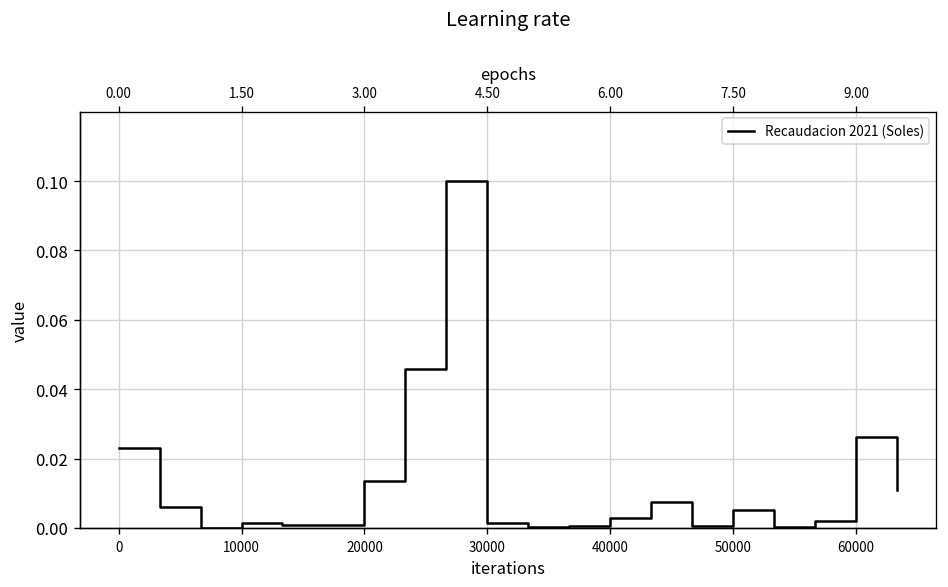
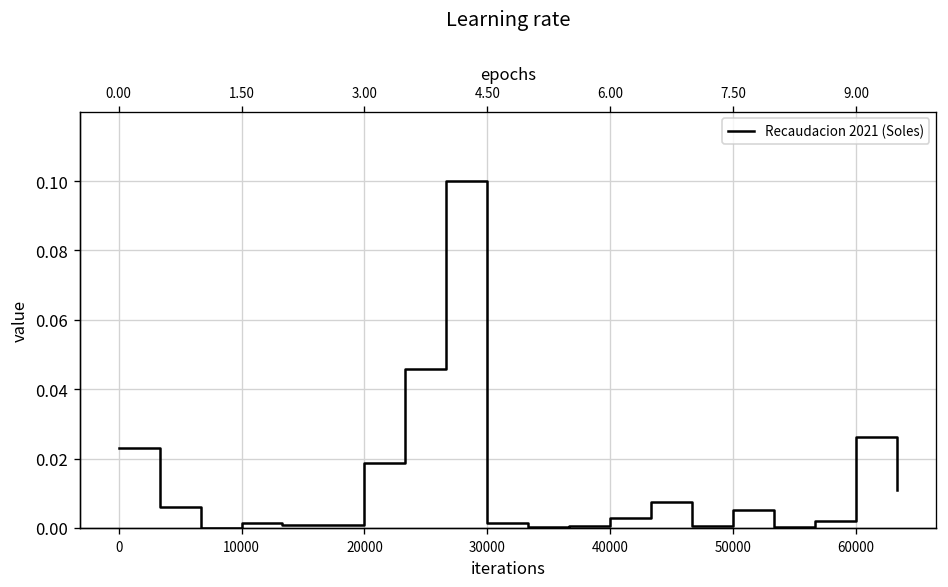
  {
    "0": 0.023,
    "10000": 0.001,
-   "20000": 0.013,
+   "20000": 0.019,
    "30000": 0.001,
    "40000": 0.003,
    "50000": 0.005,
    "60000": 0.026
  }
